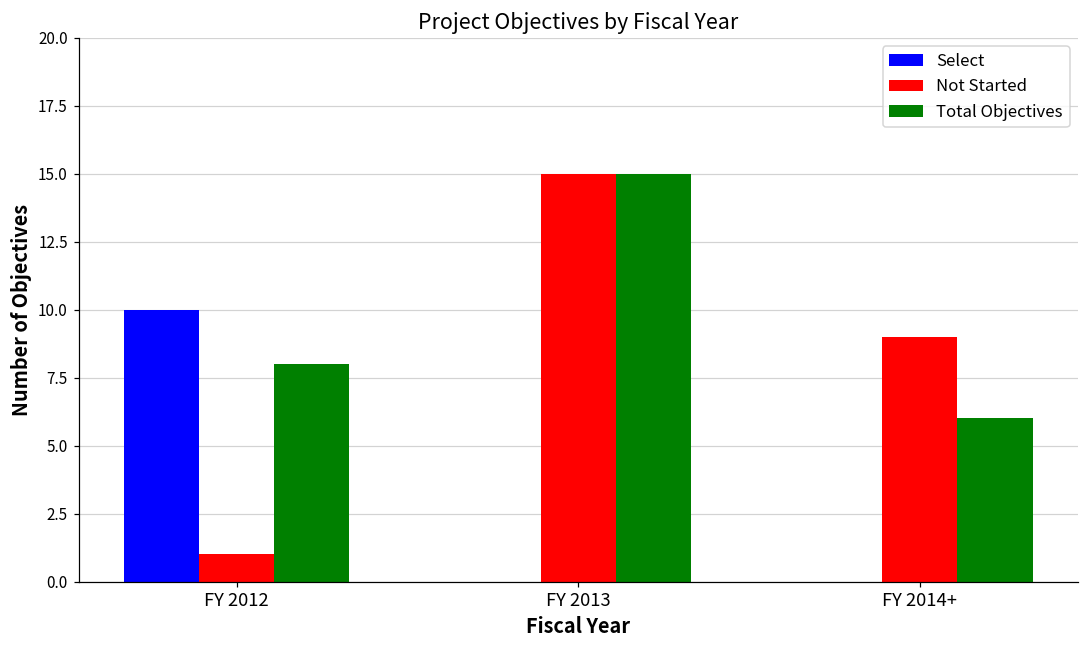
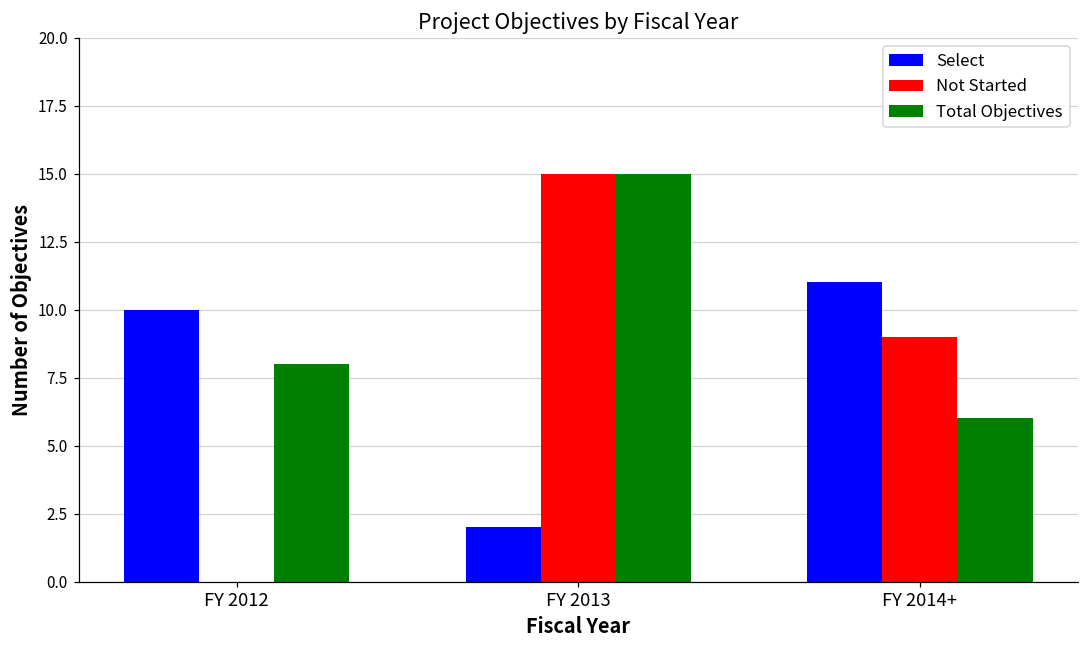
  {
    "Select": {
      "FY 2012": 10,
-     "FY 2013": 0,
-     "FY 2014+": 0
+     "FY 2013": 2,
+     "FY 2014+": 11
    },
    "Not Started": {
-     "FY 2012": 1,
+     "FY 2012": 0,
      "FY 2013": 15,
      "FY 2014+": 9
    },
    "Total Objectives": {
      "FY 2012": 8,
      "FY 2013": 15,
      "FY 2014+": 6
    }
  }
